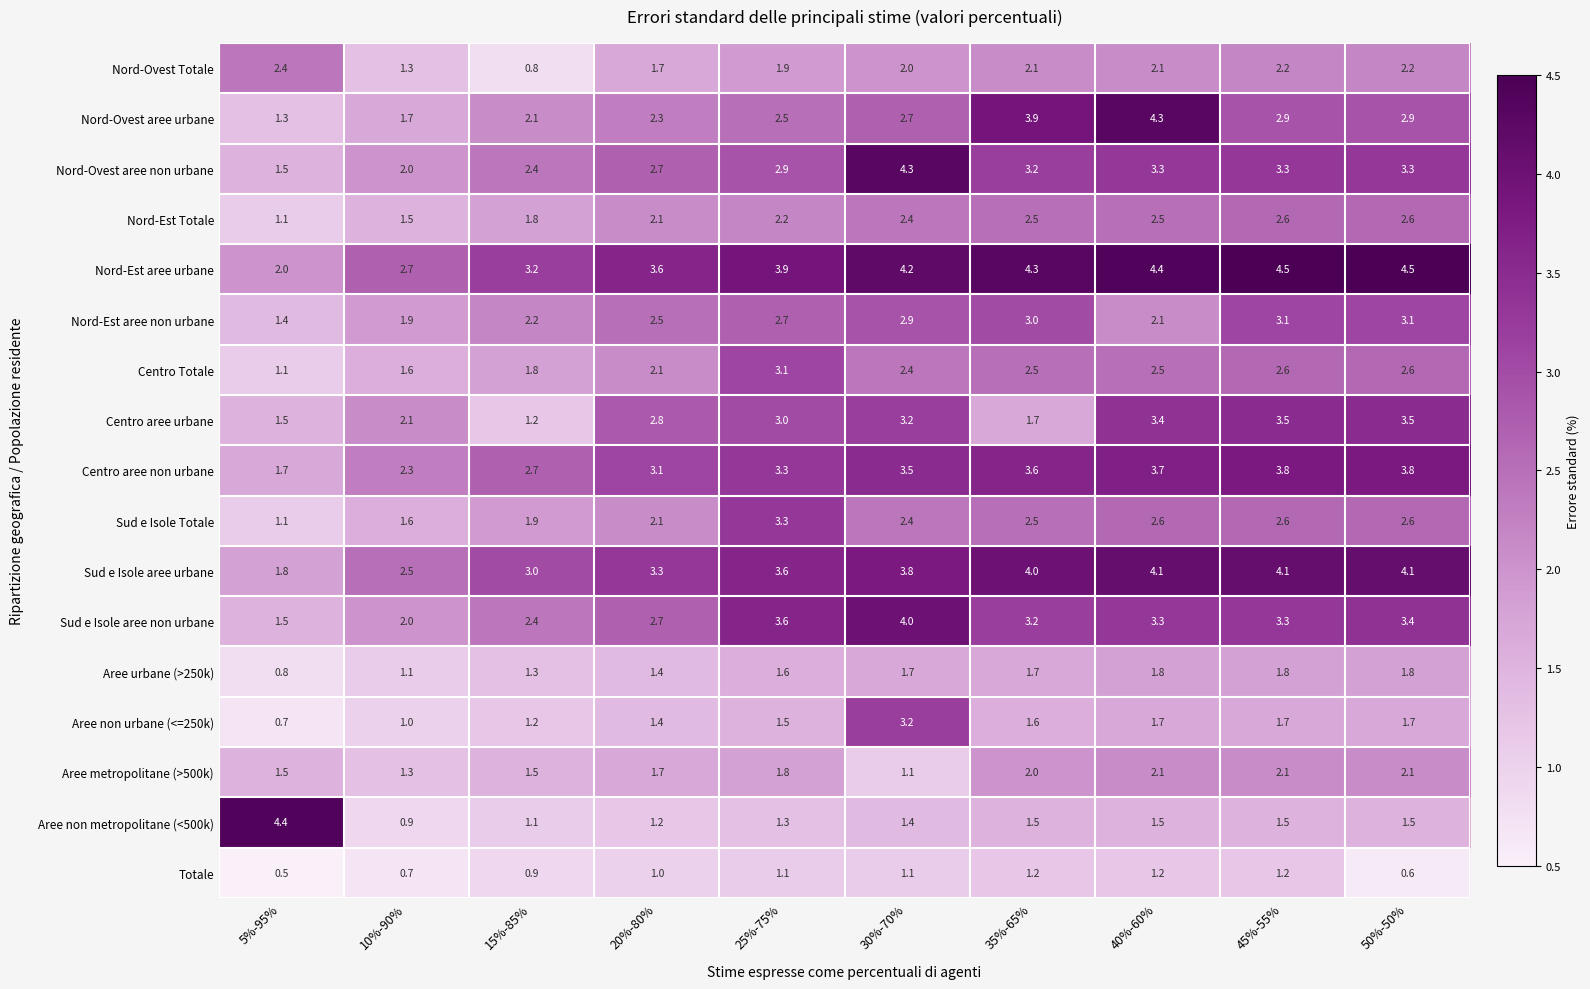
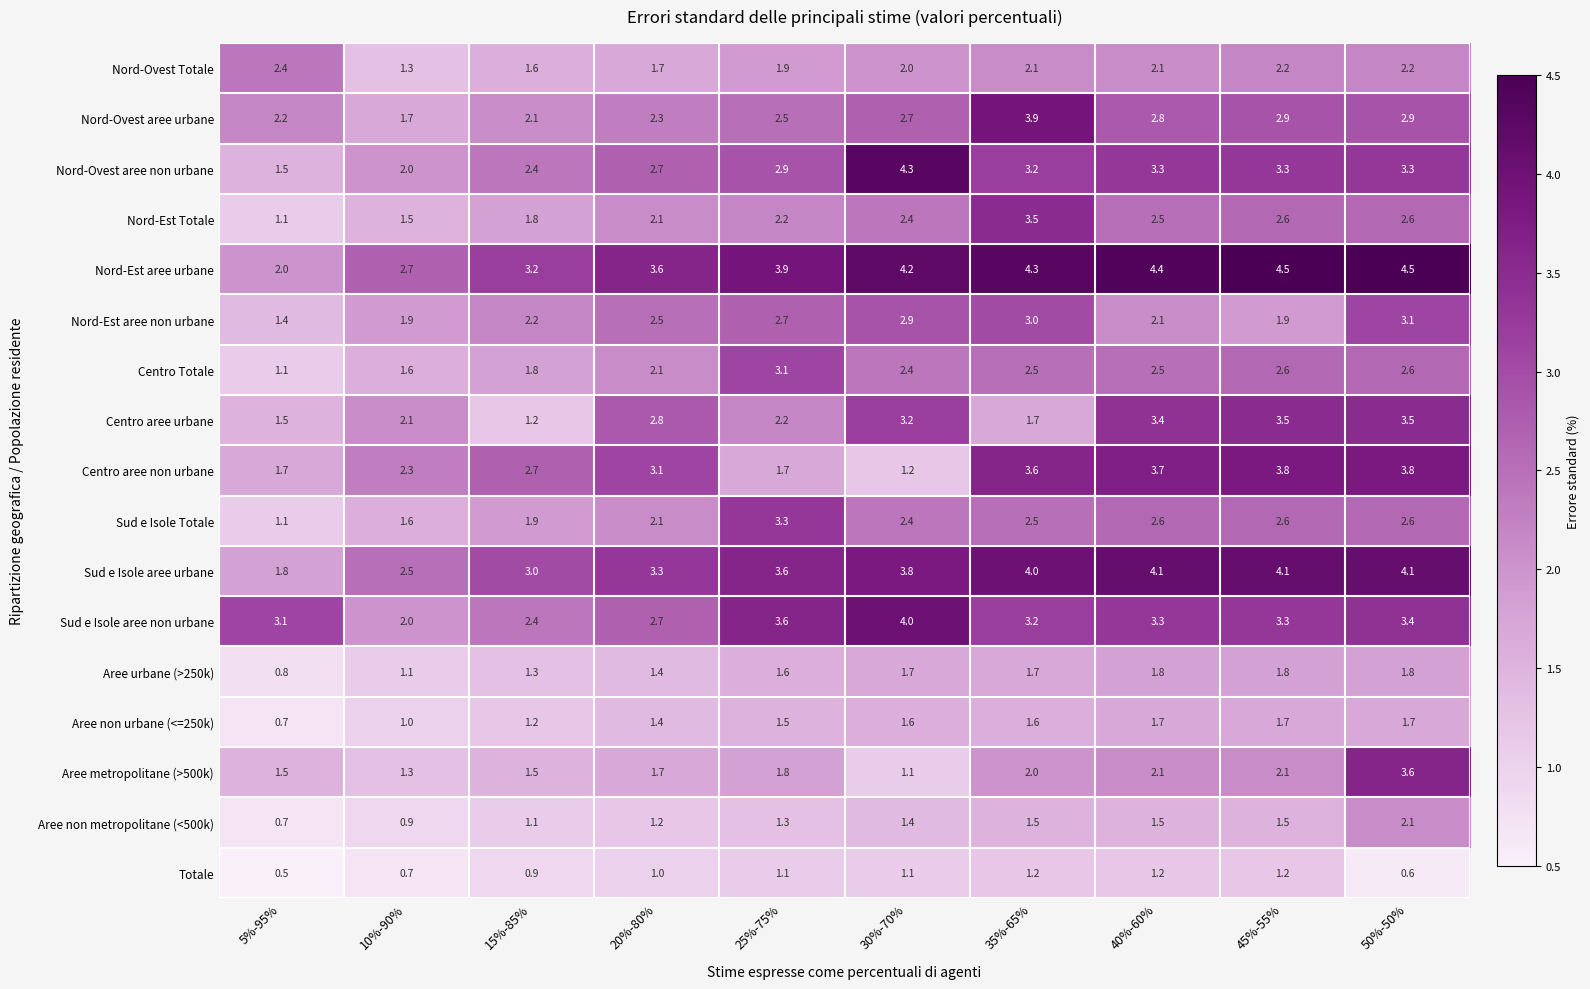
  {
    "Nord-Ovest Totale": {
      "5%-95%": 2.4,
      "10%-90%": 1.3,
-     "15%-85%": 0.8,
+     "15%-85%": 1.6,
      "20%-80%": 1.7,
      "25%-75%": 1.9,
      "30%-70%": 2.0,
      "35%-65%": 2.1,
      "40%-60%": 2.1,
      "45%-55%": 2.2,
      "50%-50%": 2.2
    },
    "Nord-Ovest aree urbane": {
-     "5%-95%": 1.3,
+     "5%-95%": 2.2,
      "10%-90%": 1.7,
      "15%-85%": 2.1,
      "20%-80%": 2.3,
      "25%-75%": 2.5,
      "30%-70%": 2.7,
      "35%-65%": 3.9,
-     "40%-60%": 4.3,
+     "40%-60%": 2.8,
      "45%-55%": 2.9,
      "50%-50%": 2.9
    },
    "Nord-Ovest aree non urbane": {
      "5%-95%": 1.5,
      "10%-90%": 2.0,
      "15%-85%": 2.4,
      "20%-80%": 2.7,
      "25%-75%": 2.9,
      "30%-70%": 4.3,
      "35%-65%": 3.2,
      "40%-60%": 3.3,
      "45%-55%": 3.3,
      "50%-50%": 3.3
    },
    "Nord-Est Totale": {
      "5%-95%": 1.1,
      "10%-90%": 1.5,
      "15%-85%": 1.8,
      "20%-80%": 2.1,
      "25%-75%": 2.2,
      "30%-70%": 2.4,
-     "35%-65%": 2.5,
+     "35%-65%": 3.5,
      "40%-60%": 2.5,
      "45%-55%": 2.6,
      "50%-50%": 2.6
    },
    "Nord-Est aree urbane": {
      "5%-95%": 2.0,
      "10%-90%": 2.7,
      "15%-85%": 3.2,
      "20%-80%": 3.6,
      "25%-75%": 3.9,
      "30%-70%": 4.2,
      "35%-65%": 4.3,
      "40%-60%": 4.4,
      "45%-55%": 4.5,
      "50%-50%": 4.5
    },
    "Nord-Est aree non urbane": {
      "5%-95%": 1.4,
      "10%-90%": 1.9,
      "15%-85%": 2.2,
      "20%-80%": 2.5,
      "25%-75%": 2.7,
      "30%-70%": 2.9,
      "35%-65%": 3.0,
      "40%-60%": 2.1,
-     "45%-55%": 3.1,
+     "45%-55%": 1.9,
      "50%-50%": 3.1
    },
    "Centro Totale": {
      "5%-95%": 1.1,
      "10%-90%": 1.6,
      "15%-85%": 1.8,
      "20%-80%": 2.1,
      "25%-75%": 3.1,
      "30%-70%": 2.4,
      "35%-65%": 2.5,
      "40%-60%": 2.5,
      "45%-55%": 2.6,
      "50%-50%": 2.6
    },
    "Centro aree urbane": {
      "5%-95%": 1.5,
      "10%-90%": 2.1,
      "15%-85%": 1.2,
      "20%-80%": 2.8,
-     "25%-75%": 3.0,
+     "25%-75%": 2.2,
      "30%-70%": 3.2,
      "35%-65%": 1.7,
      "40%-60%": 3.4,
      "45%-55%": 3.5,
      "50%-50%": 3.5
    },
    "Centro aree non urbane": {
      "5%-95%": 1.7,
      "10%-90%": 2.3,
      "15%-85%": 2.7,
      "20%-80%": 3.1,
-     "25%-75%": 3.3,
-     "30%-70%": 3.5,
+     "25%-75%": 1.7,
+     "30%-70%": 1.2,
      "35%-65%": 3.6,
      "40%-60%": 3.7,
      "45%-55%": 3.8,
      "50%-50%": 3.8
    },
    "Sud e Isole Totale": {
      "5%-95%": 1.1,
      "10%-90%": 1.6,
      "15%-85%": 1.9,
      "20%-80%": 2.1,
      "25%-75%": 3.3,
      "30%-70%": 2.4,
      "35%-65%": 2.5,
      "40%-60%": 2.6,
      "45%-55%": 2.6,
      "50%-50%": 2.6
    },
    "Sud e Isole aree urbane": {
      "5%-95%": 1.8,
      "10%-90%": 2.5,
      "15%-85%": 3.0,
      "20%-80%": 3.3,
      "25%-75%": 3.6,
      "30%-70%": 3.8,
      "35%-65%": 4.0,
      "40%-60%": 4.1,
      "45%-55%": 4.1,
      "50%-50%": 4.1
    },
    "Sud e Isole aree non urbane": {
-     "5%-95%": 1.5,
+     "5%-95%": 3.1,
      "10%-90%": 2.0,
      "15%-85%": 2.4,
      "20%-80%": 2.7,
      "25%-75%": 3.6,
      "30%-70%": 4.0,
      "35%-65%": 3.2,
      "40%-60%": 3.3,
      "45%-55%": 3.3,
      "50%-50%": 3.4
    },
    "Aree urbane (>250k)": {
      "5%-95%": 0.8,
      "10%-90%": 1.1,
      "15%-85%": 1.3,
      "20%-80%": 1.4,
      "25%-75%": 1.6,
      "30%-70%": 1.7,
      "35%-65%": 1.7,
      "40%-60%": 1.8,
      "45%-55%": 1.8,
      "50%-50%": 1.8
    },
    "Aree non urbane (<=250k)": {
      "5%-95%": 0.7,
      "10%-90%": 1.0,
      "15%-85%": 1.2,
      "20%-80%": 1.4,
      "25%-75%": 1.5,
-     "30%-70%": 3.2,
+     "30%-70%": 1.6,
      "35%-65%": 1.6,
      "40%-60%": 1.7,
      "45%-55%": 1.7,
      "50%-50%": 1.7
    },
    "Aree metropolitane (>500k)": {
      "5%-95%": 1.5,
      "10%-90%": 1.3,
      "15%-85%": 1.5,
      "20%-80%": 1.7,
      "25%-75%": 1.8,
      "30%-70%": 1.1,
      "35%-65%": 2.0,
      "40%-60%": 2.1,
      "45%-55%": 2.1,
-     "50%-50%": 2.1
+     "50%-50%": 3.6
    },
    "Aree non metropolitane (<500k)": {
-     "5%-95%": 4.4,
+     "5%-95%": 0.7,
      "10%-90%": 0.9,
      "15%-85%": 1.1,
      "20%-80%": 1.2,
      "25%-75%": 1.3,
      "30%-70%": 1.4,
      "35%-65%": 1.5,
      "40%-60%": 1.5,
      "45%-55%": 1.5,
-     "50%-50%": 1.5
+     "50%-50%": 2.1
    },
    "Totale": {
      "5%-95%": 0.5,
      "10%-90%": 0.7,
      "15%-85%": 0.9,
      "20%-80%": 1.0,
      "25%-75%": 1.1,
      "30%-70%": 1.1,
      "35%-65%": 1.2,
      "40%-60%": 1.2,
      "45%-55%": 1.2,
      "50%-50%": 0.6
    }
  }
